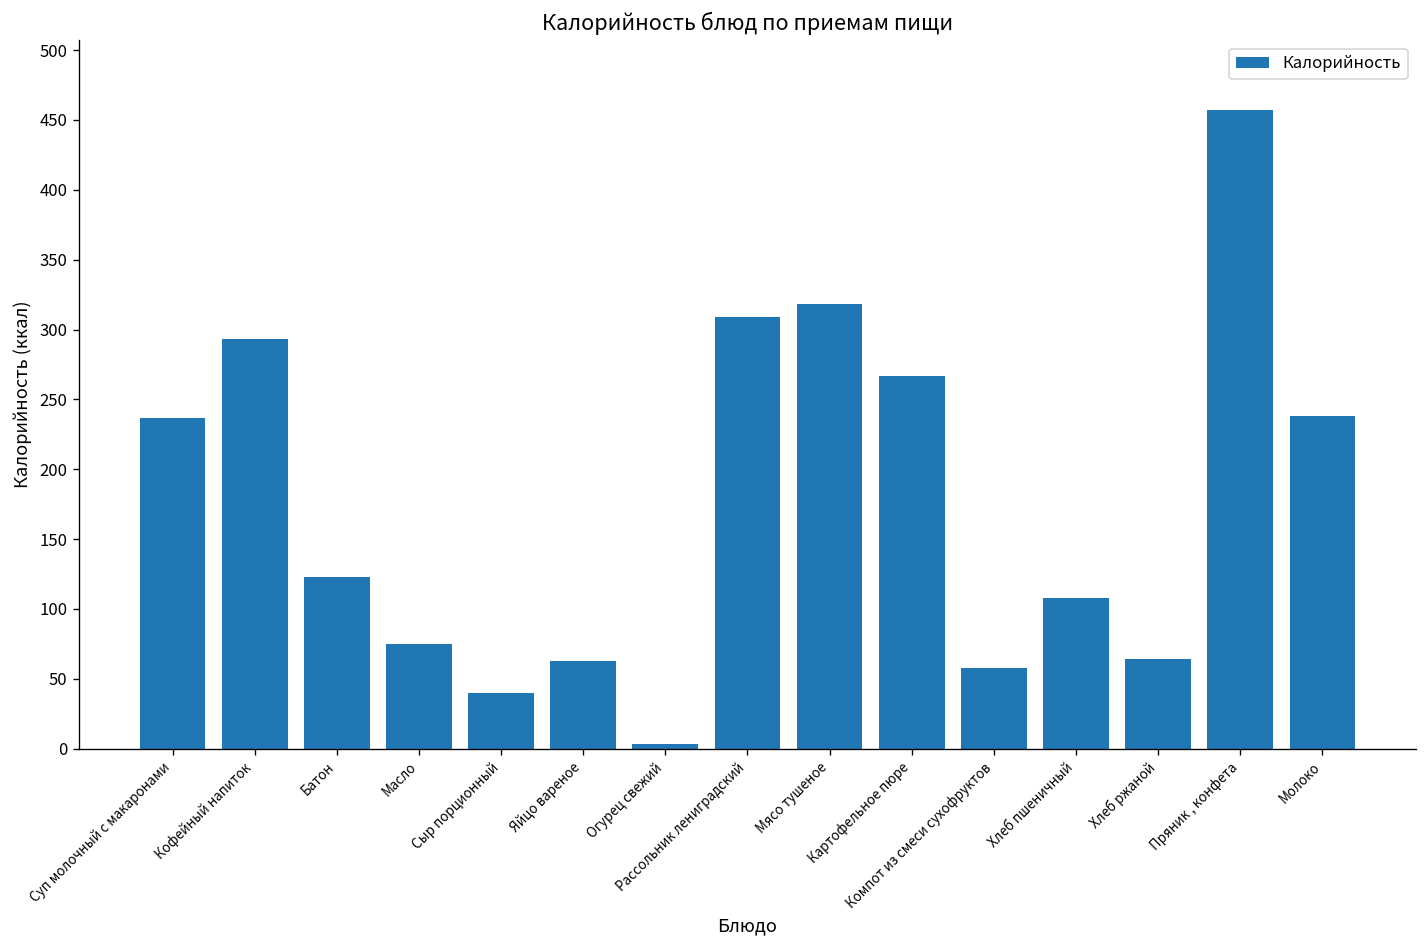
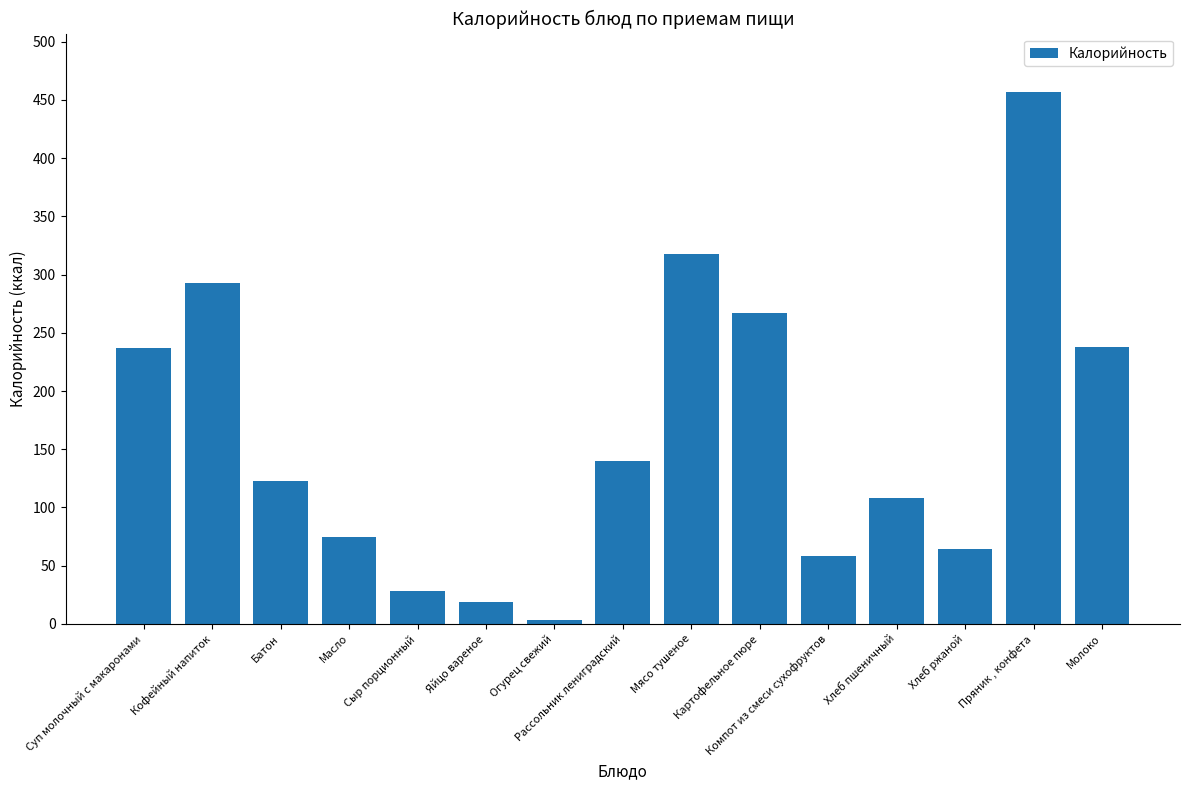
  {
    "Суп молочный с макаронами": 237,
    "Кофейный напиток": 293,
    "Батон": 123,
    "Масло": 75,
-   "Сыр порционный": 40,
-   "Яйцо вареное": 63,
+   "Сыр порционный": 28,
+   "Яйцо вареное": 19,
    "Огурец свежий": 3,
-   "Рассольник лениградский": 309,
+   "Рассольник лениградский": 140,
    "Мясо тушеное": 318,
    "Картофельное пюре": 267,
    "Компот из смеси сухофруктов": 58,
    "Хлеб пшеничный": 108,
    "Хлеб ржаной": 64,
    "Пряник , конфета": 457,
    "Молоко": 238
  }
